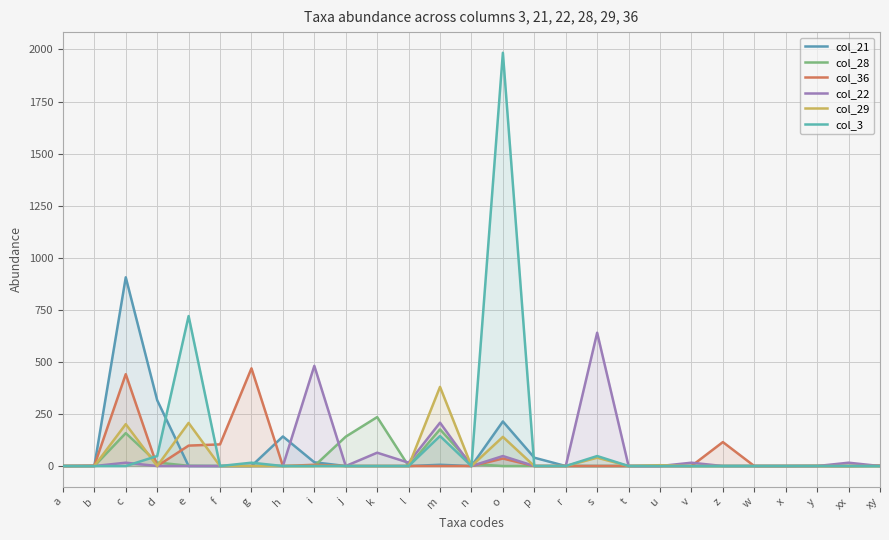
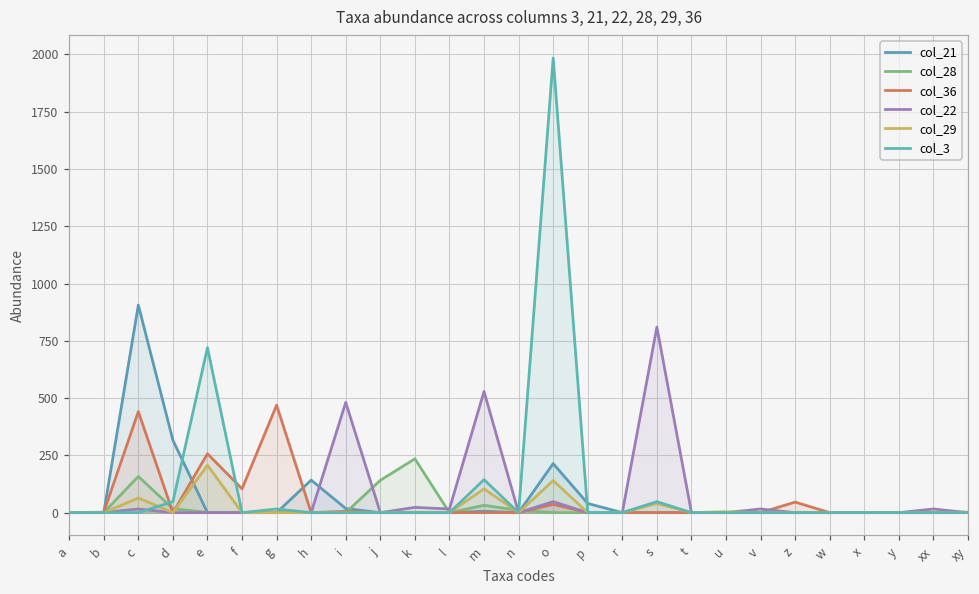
  {
    "col_28": {
      "c": 160,
      "d": 20,
      "j": 140,
      "k": 240,
-     "m": 180,
+     "m": 30,
      "o": 0
    },
    "col_36": {
      "c": 440,
-     "e": 100,
+     "e": 260,
      "f": 100,
      "g": 470,
-     "z": 120
+     "z": 50
    },
    "col_22": {
      "c": 20,
      "i": 480,
-     "k": 60,
+     "k": 20,
      "l": 20,
-     "m": 210,
-     "s": 640,
+     "m": 530,
+     "s": 810,
      "v": 20,
      "xx": 20
    },
    "col_29": {
-     "c": 200,
+     "c": 60,
      "e": 210,
-     "m": 380,
+     "m": 100,
      "o": 140
    }
  }
